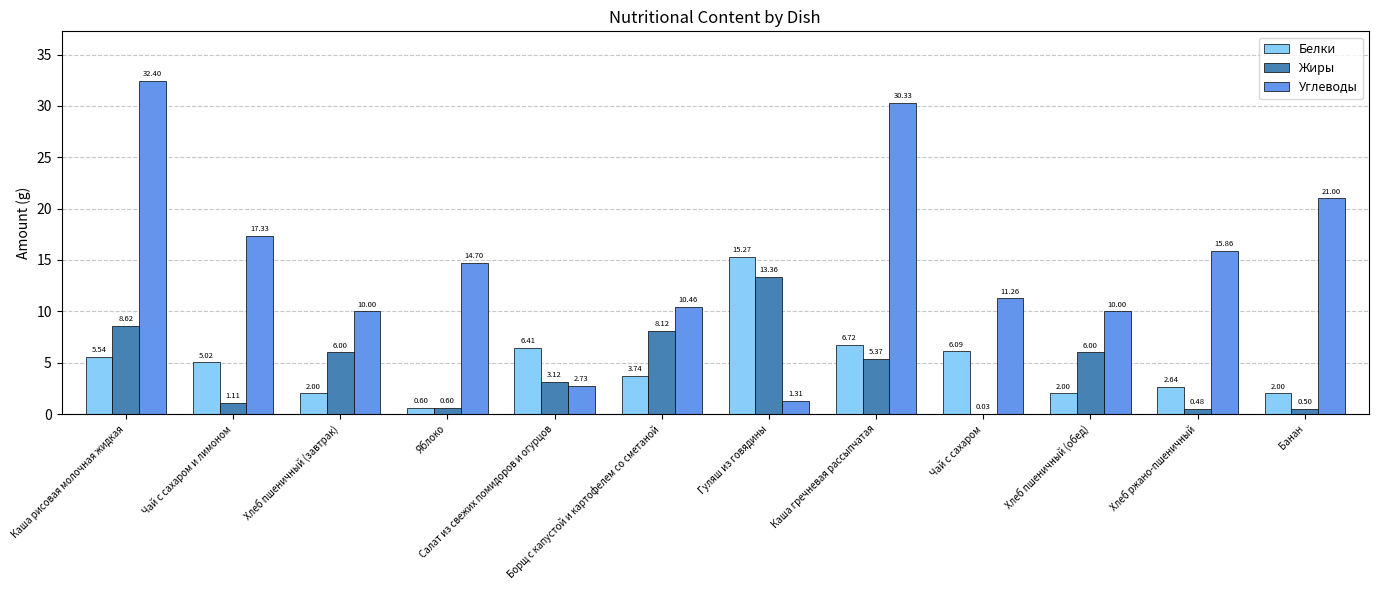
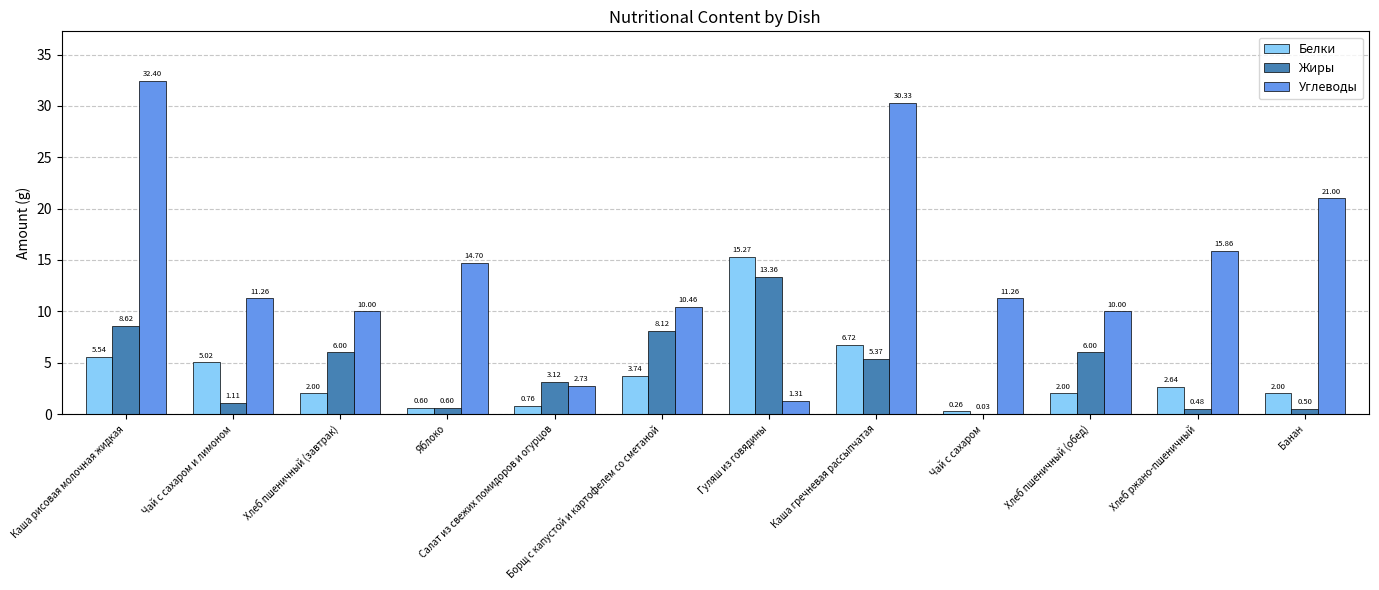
  {
    "Белки": {
      "Каша рисовая молочная жидкая": 5.54,
      "Чай с сахаром и лимоном": 5.02,
      "Хлеб пшеничный (завтрак)": 2.00,
      "Яблоко": 0.60,
-     "Салат из свежих помидоров и огурцов": 6.41,
+     "Салат из свежих помидоров и огурцов": 0.76,
      "Борщ с капустой и картофелем со сметаной": 3.74,
      "Гуляш из говядины": 15.27,
      "Каша гречневая рассыпчатая": 6.72,
-     "Чай с сахаром": 6.09,
+     "Чай с сахаром": 0.26,
      "Хлеб пшеничный (обед)": 2.00,
      "Хлеб ржано-пшеничный": 2.64,
      "Банан": 2.00
    },
    "Жиры": {
      "Каша рисовая молочная жидкая": 8.62,
      "Чай с сахаром и лимоном": 1.11,
      "Хлеб пшеничный (завтрак)": 6.00,
      "Яблоко": 0.60,
      "Салат из свежих помидоров и огурцов": 3.12,
      "Борщ с капустой и картофелем со сметаной": 8.12,
      "Гуляш из говядины": 13.36,
      "Каша гречневая рассыпчатая": 5.37,
      "Чай с сахаром": 0.03,
      "Хлеб пшеничный (обед)": 6.00,
      "Хлеб ржано-пшеничный": 0.48,
      "Банан": 0.50
    },
    "Углеводы": {
      "Каша рисовая молочная жидкая": 32.40,
-     "Чай с сахаром и лимоном": 17.33,
+     "Чай с сахаром и лимоном": 11.26,
      "Хлеб пшеничный (завтрак)": 10.00,
      "Яблоко": 14.70,
      "Салат из свежих помидоров и огурцов": 2.73,
      "Борщ с капустой и картофелем со сметаной": 10.46,
      "Гуляш из говядины": 1.31,
      "Каша гречневая рассыпчатая": 30.33,
      "Чай с сахаром": 11.26,
      "Хлеб пшеничный (обед)": 10.00,
      "Хлеб ржано-пшеничный": 15.86,
      "Банан": 21.00
    }
  }
